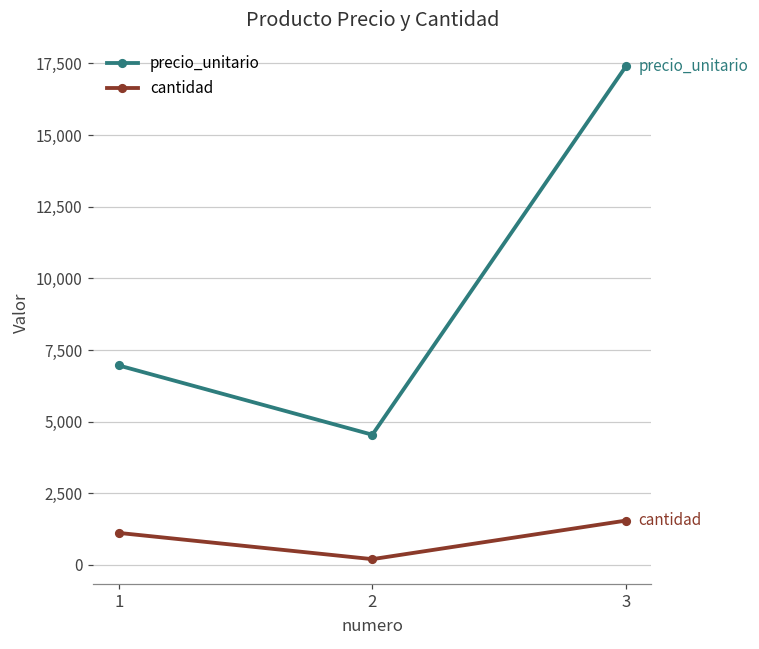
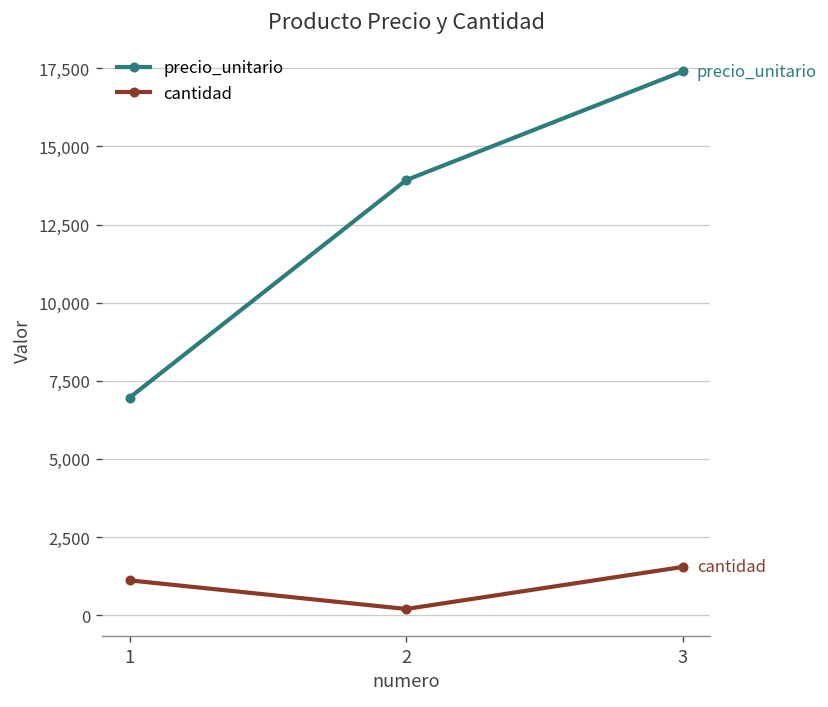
  {
    "precio_unitario": {
      "1": "7,000",
-     "2": "4,500",
+     "2": "13,900",
      "3": "17,400"
    },
    "cantidad": {
      "1": "1,100",
      "2": "200",
      "3": "1,500"
    }
  }
